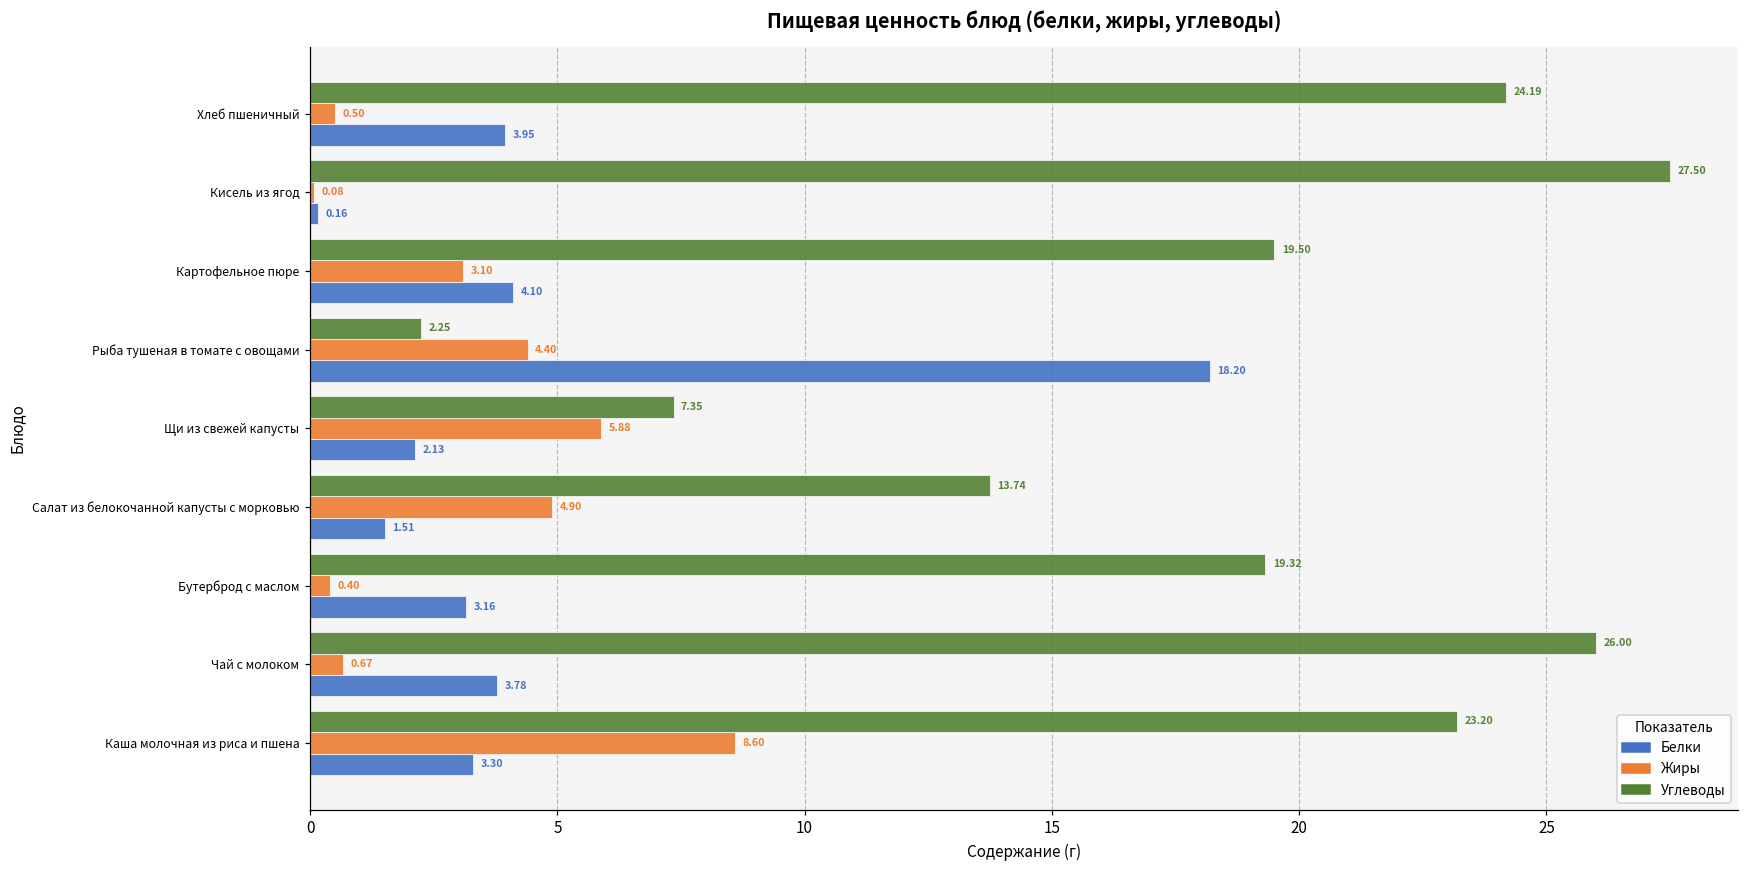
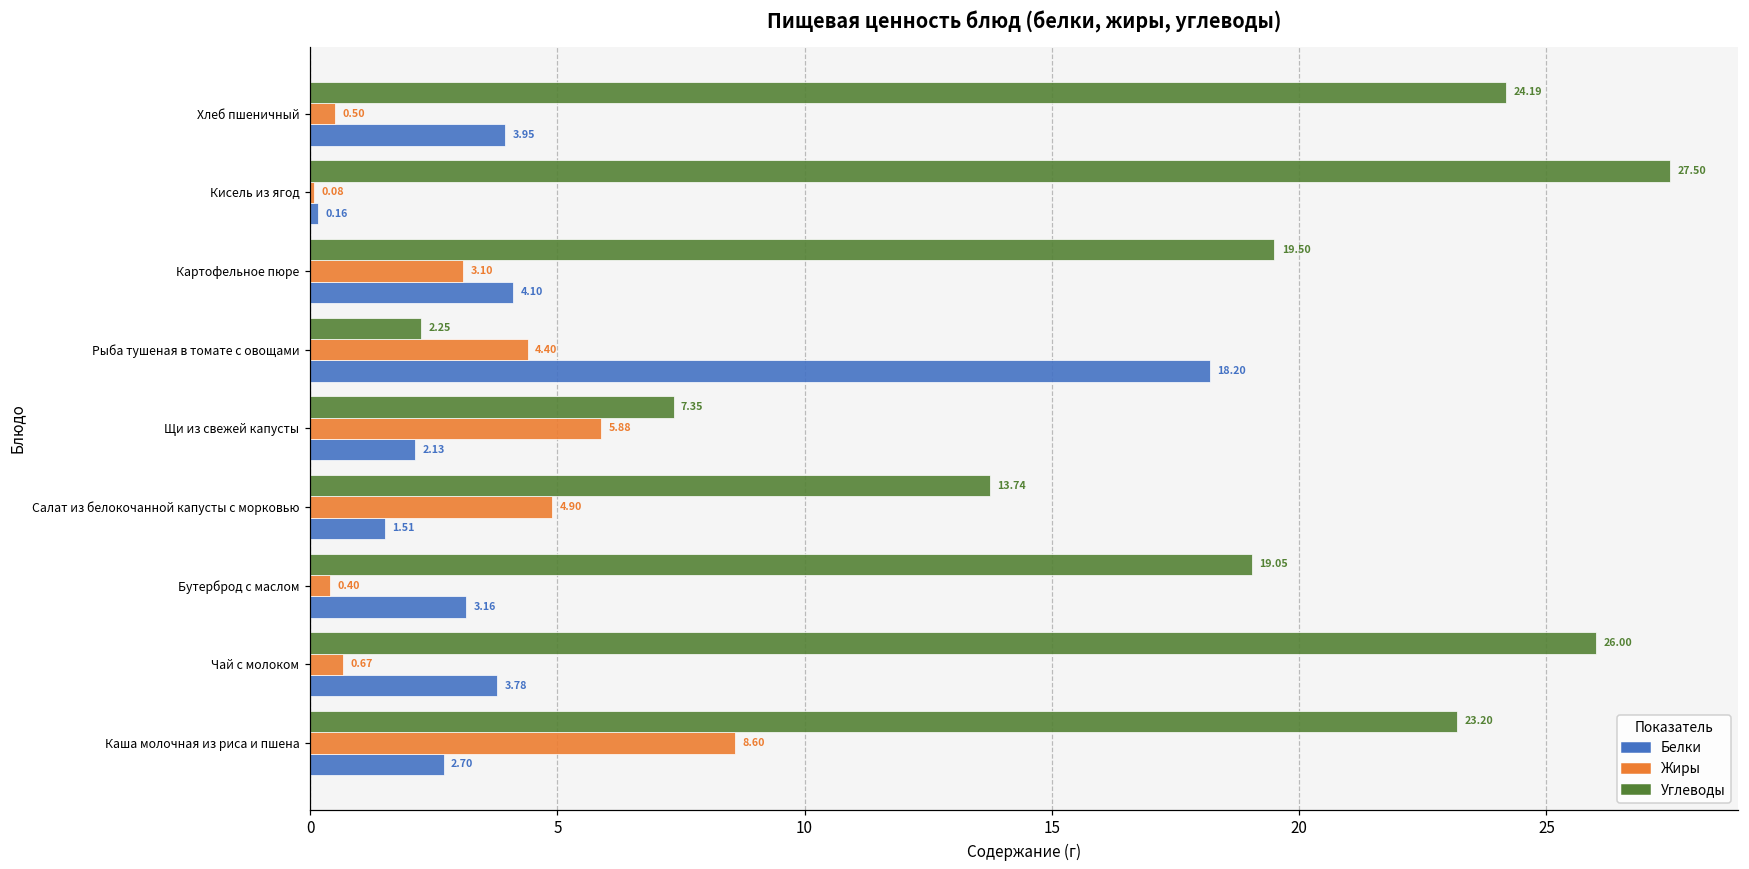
  {
    "Белки": {
      "Хлеб пшеничный": 3.95,
      "Кисель из ягод": 0.16,
      "Картофельное пюре": 4.10,
      "Рыба тушеная в томате с овощами": 18.20,
      "Щи из свежей капусты": 2.13,
      "Салат из белокочанной капусты с морковью": 1.51,
      "Бутерброд с маслом": 3.16,
      "Чай с молоком": 3.78,
-     "Каша молочная из риса и пшена": 3.30
+     "Каша молочная из риса и пшена": 2.70
    },
    "Жиры": {
      "Хлеб пшеничный": 0.50,
      "Кисель из ягод": 0.08,
      "Картофельное пюре": 3.10,
      "Рыба тушеная в томате с овощами": 4.40,
      "Щи из свежей капусты": 5.88,
      "Салат из белокочанной капусты с морковью": 4.90,
      "Бутерброд с маслом": 0.40,
      "Чай с молоком": 0.67,
      "Каша молочная из риса и пшена": 8.60
    },
    "Углеводы": {
      "Хлеб пшеничный": 24.19,
      "Кисель из ягод": 27.50,
      "Картофельное пюре": 19.50,
      "Рыба тушеная в томате с овощами": 2.25,
      "Щи из свежей капусты": 7.35,
      "Салат из белокочанной капусты с морковью": 13.74,
-     "Бутерброд с маслом": 19.32,
+     "Бутерброд с маслом": 19.05,
      "Чай с молоком": 26.00,
      "Каша молочная из риса и пшена": 23.20
    }
  }
